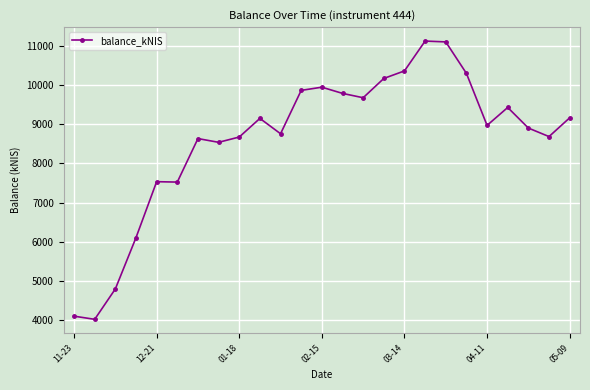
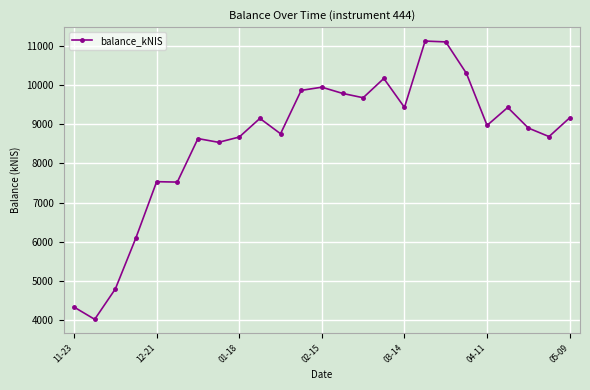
  {
-   "11-23": 4100,
+   "11-23": 4300,
    "12-21": 7500,
    "01-18": 8700,
    "02-15": 10000,
-   "03-14": 10400,
+   "03-14": 9400,
    "04-11": 9000,
    "05-09": 9200
  }
